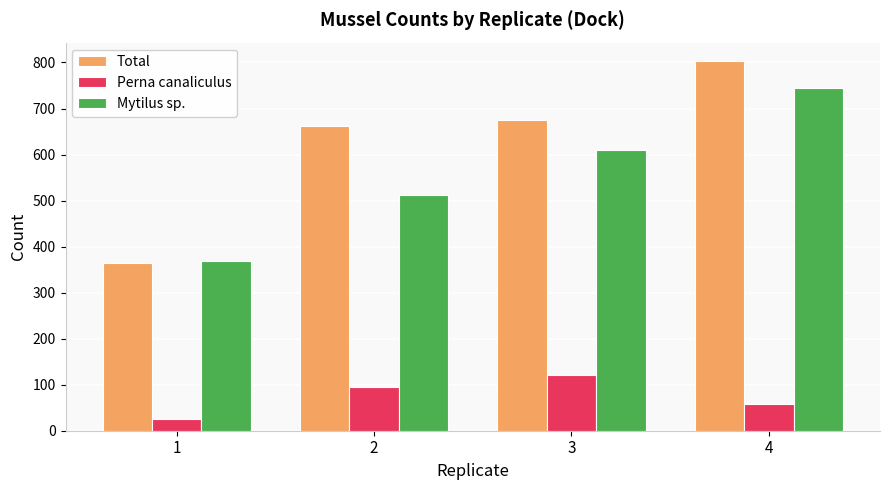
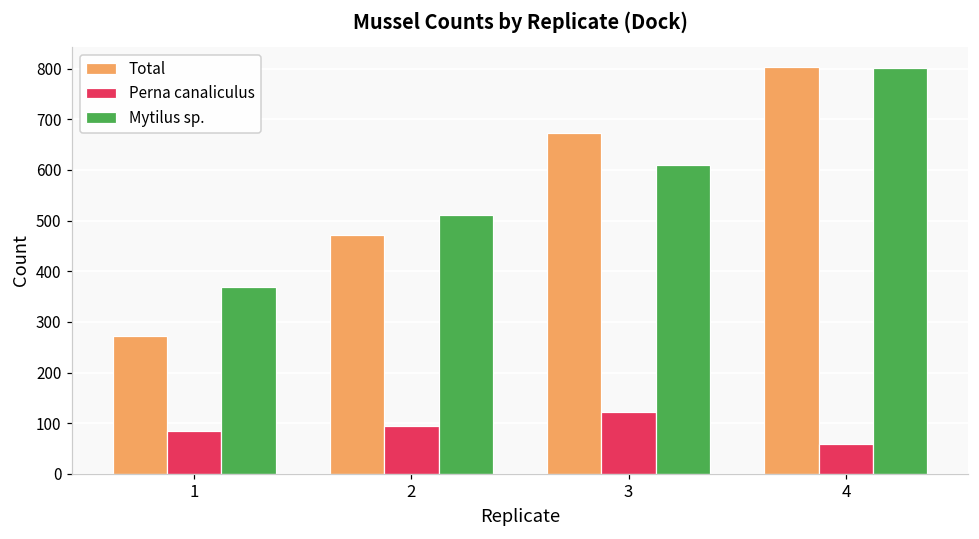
  {
    "Total": {
-     "1": 360,
-     "2": 660,
+     "1": 270,
+     "2": 470,
      "3": 670,
      "4": 800
    },
    "Perna canaliculus": {
-     "1": 30,
+     "1": 80,
      "2": 100,
      "3": 120,
      "4": 60
    },
    "Mytilus sp.": {
      "1": 370,
      "2": 510,
      "3": 610,
-     "4": 740
+     "4": 800
    }
  }
